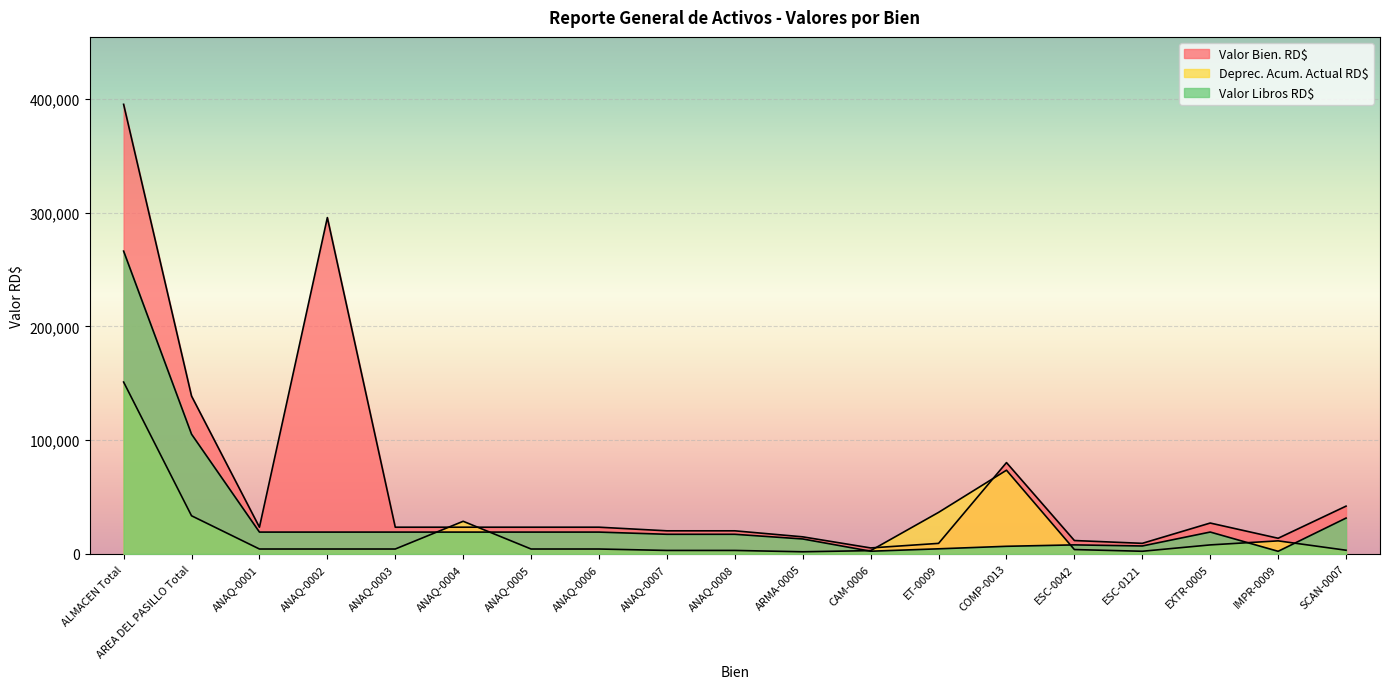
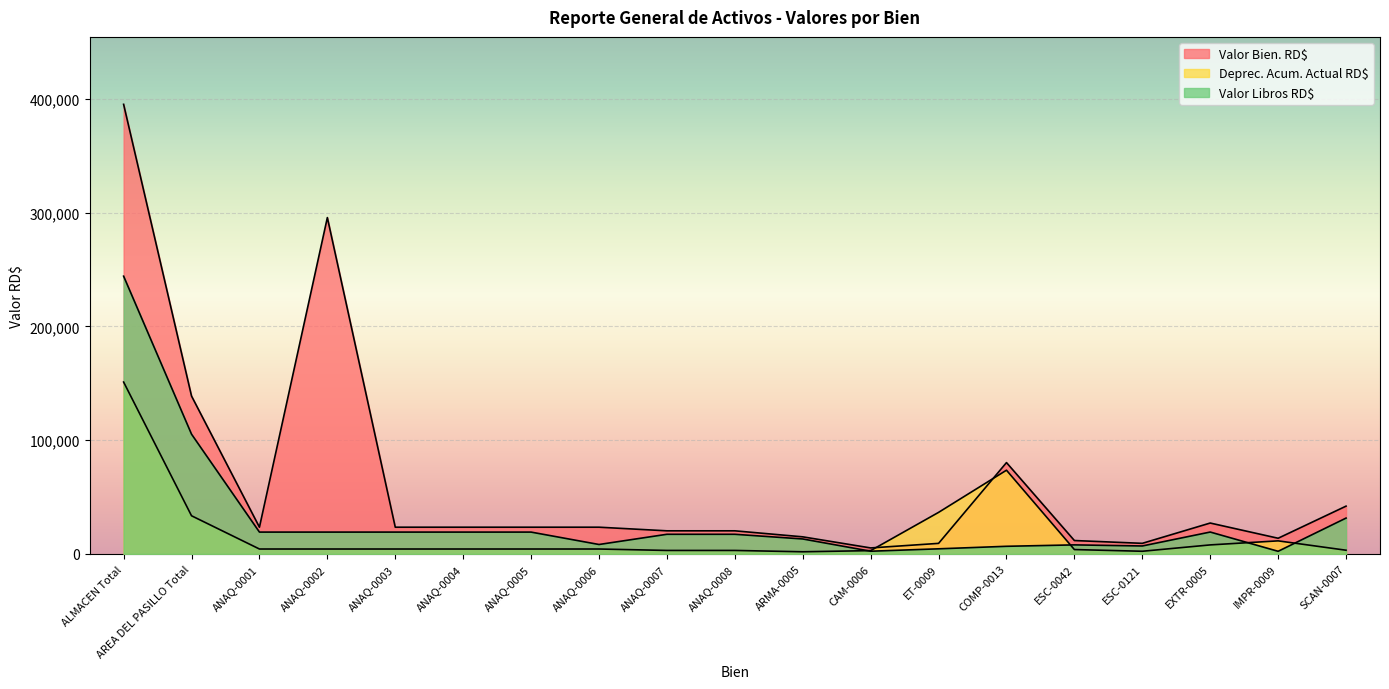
  {
    "Valor Bien. RD$": {
      "ALMACEN Total": "395,000",
      "AREA DEL PASILLO Total": "139,000",
      "ANAQ-0001": "23,000",
      "ANAQ-0002": "296,000",
      "ANAQ-0003": "23,000",
      "ANAQ-0004": "23,000",
      "ANAQ-0005": "23,000",
      "ANAQ-0006": "23,000",
      "ANAQ-0007": "20,000",
      "ANAQ-0008": "20,000",
      "CAM-0006": "5,000",
      "ET-0009": "9,000",
      "COMP-0013": "80,000",
      "ESC-0042": "12,000",
      "ESC-0121": "9,000",
      "EXTR-0005": "27,000",
      "IMPR-0009": "14,000",
      "SCAN-0007": "42,000"
    },
    "Deprec. Acum. Actual RD$": {
      "ALMACEN Total": "151,000",
      "AREA DEL PASILLO Total": "34,000",
      "ANAQ-0001": "4,000",
      "ANAQ-0002": "4,000",
      "ANAQ-0003": "4,000",
-     "ANAQ-0004": "29,000",
+     "ANAQ-0004": "4,000",
      "ANAQ-0005": "4,000",
      "ANAQ-0006": "4,000",
      "ANAQ-0007": "3,000",
      "ANAQ-0008": "3,000",
      "ARMA-0005": "2,000",
      "ET-0009": "37,000",
      "COMP-0013": "74,000",
      "ESC-0042": "4,000",
      "ESC-0121": "2,000",
      "EXTR-0005": "8,000",
      "IMPR-0009": "11,000",
      "SCAN-0007": "3,000"
    },
    "Valor Libros RD$": {
-     "ALMACEN Total": "266,000",
+     "ALMACEN Total": "244,000",
      "AREA DEL PASILLO Total": "105,000",
      "ANAQ-0001": "19,000",
      "ANAQ-0002": "19,000",
      "ANAQ-0003": "19,000",
      "ANAQ-0004": "19,000",
      "ANAQ-0005": "19,000",
-     "ANAQ-0006": "19,000",
+     "ANAQ-0006": "8,000",
      "ANAQ-0007": "17,000",
      "ANAQ-0008": "17,000",
      "ET-0009": "4,000",
      "COMP-0013": "7,000",
      "ESC-0042": "8,000",
      "ESC-0121": "7,000",
      "EXTR-0005": "19,000",
      "IMPR-0009": "2,000",
      "SCAN-0007": "32,000"
    }
  }
